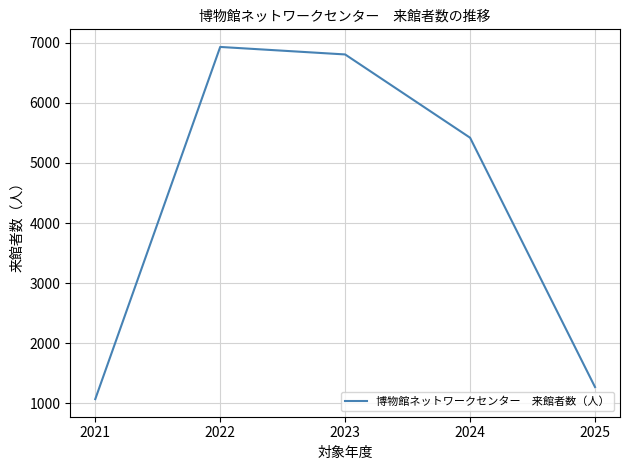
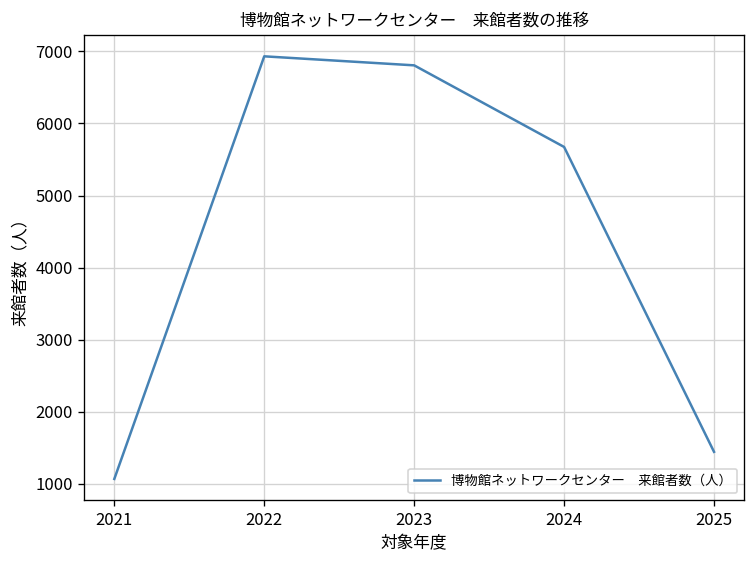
  {
    "2021": 1100,
    "2022": 6900,
    "2023": 6800,
-   "2024": 5400,
-   "2025": 1300
+   "2024": 5700,
+   "2025": 1400
  }
